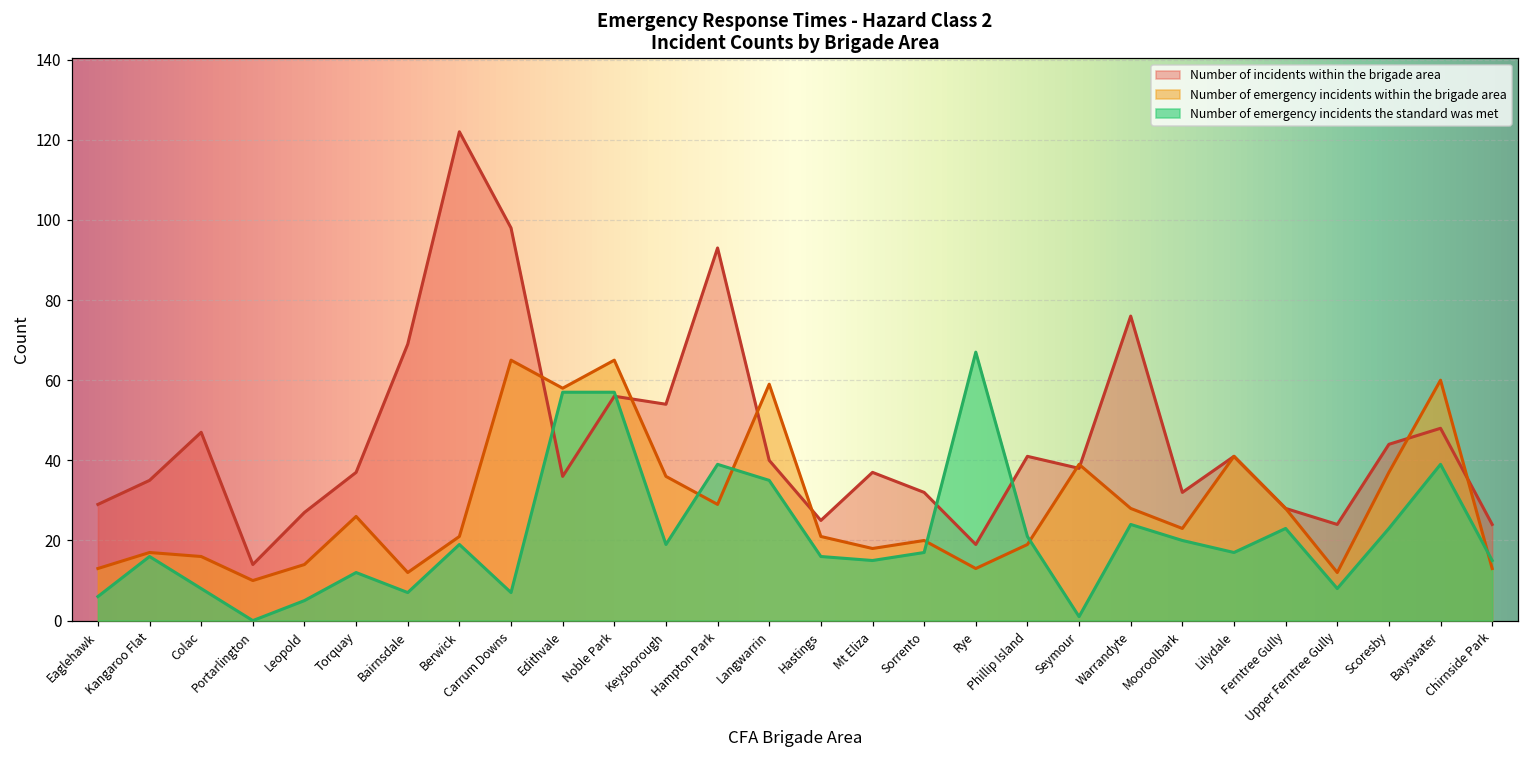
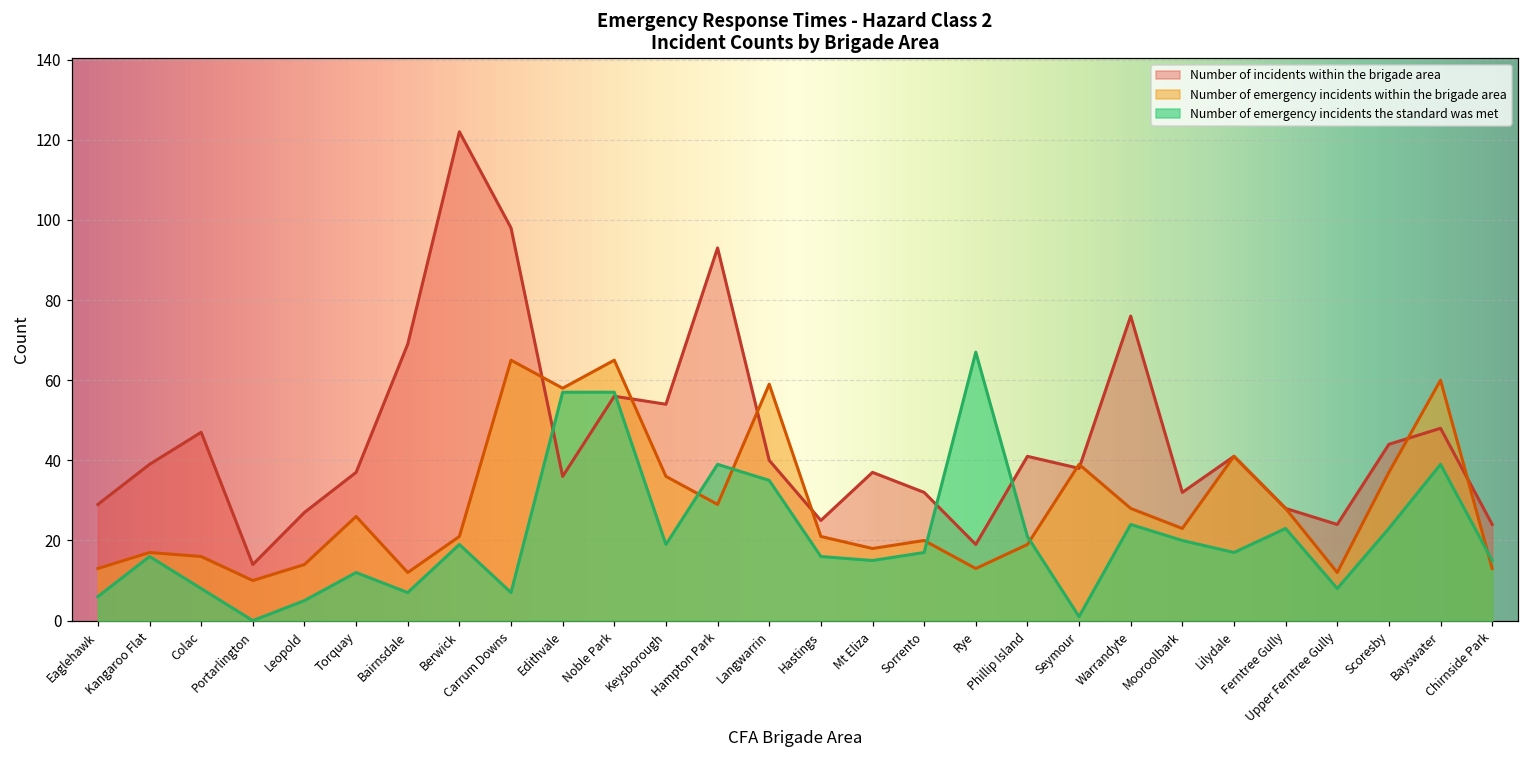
  {
    "Number of incidents within the brigade area": {
      "Eaglehawk": 29,
-     "Kangaroo Flat": 35,
+     "Kangaroo Flat": 39,
      "Colac": 47,
      "Portarlington": 14,
      "Leopold": 27,
      "Torquay": 37,
      "Bairnsdale": 69,
      "Berwick": 122,
      "Carrum Downs": 98,
      "Edithvale": 36,
      "Noble Park": 56,
      "Keysborough": 54,
      "Hampton Park": 93,
      "Langwarrin": 40,
      "Hastings": 25,
      "Mt Eliza": 37,
      "Sorrento": 32,
      "Rye": 19,
      "Phillip Island": 41,
      "Seymour": 38,
      "Warrandyte": 76,
      "Mooroolbark": 32,
      "Upper Ferntree Gully": 24,
      "Scoresby": 44,
      "Bayswater": 48,
      "Chirnside Park": 24
    },
    "Number of emergency incidents within the brigade area": {
      "Eaglehawk": 13,
      "Kangaroo Flat": 17,
      "Colac": 16,
      "Portarlington": 10,
      "Leopold": 14,
      "Torquay": 26,
      "Bairnsdale": 12,
      "Berwick": 21,
      "Carrum Downs": 65,
      "Edithvale": 58,
      "Noble Park": 65,
      "Keysborough": 36,
      "Hampton Park": 29,
      "Langwarrin": 59,
      "Hastings": 21,
      "Mt Eliza": 18,
      "Sorrento": 20,
      "Rye": 13,
      "Phillip Island": 19,
      "Seymour": 39,
      "Warrandyte": 28,
      "Mooroolbark": 23,
      "Upper Ferntree Gully": 12,
      "Scoresby": 37,
      "Bayswater": 60,
      "Chirnside Park": 13
    },
    "Number of emergency incidents the standard was met": {
      "Eaglehawk": 6,
      "Kangaroo Flat": 16,
      "Colac": 8,
      "Portarlington": 0,
      "Leopold": 5,
      "Torquay": 12,
      "Bairnsdale": 7,
      "Berwick": 19,
      "Carrum Downs": 7,
      "Edithvale": 57,
      "Noble Park": 57,
      "Keysborough": 19,
      "Hampton Park": 39,
      "Langwarrin": 35,
      "Hastings": 16,
      "Mt Eliza": 15,
      "Sorrento": 17,
      "Rye": 67,
      "Phillip Island": 21,
      "Seymour": 1,
      "Warrandyte": 24,
      "Mooroolbark": 20,
      "Lilydale": 17,
      "Ferntree Gully": 23,
      "Upper Ferntree Gully": 8,
      "Scoresby": 23,
      "Bayswater": 39,
      "Chirnside Park": 15
    }
  }
